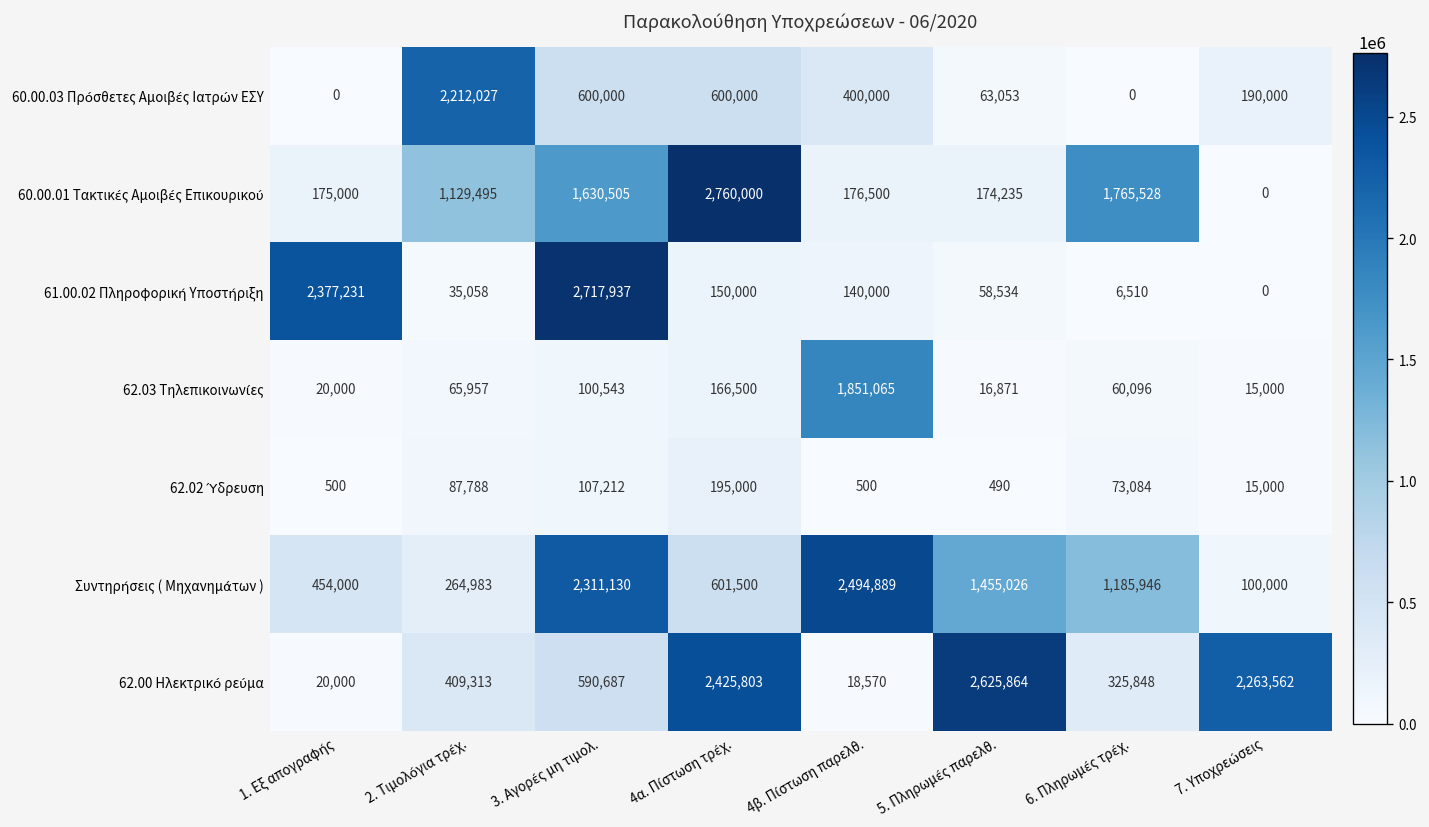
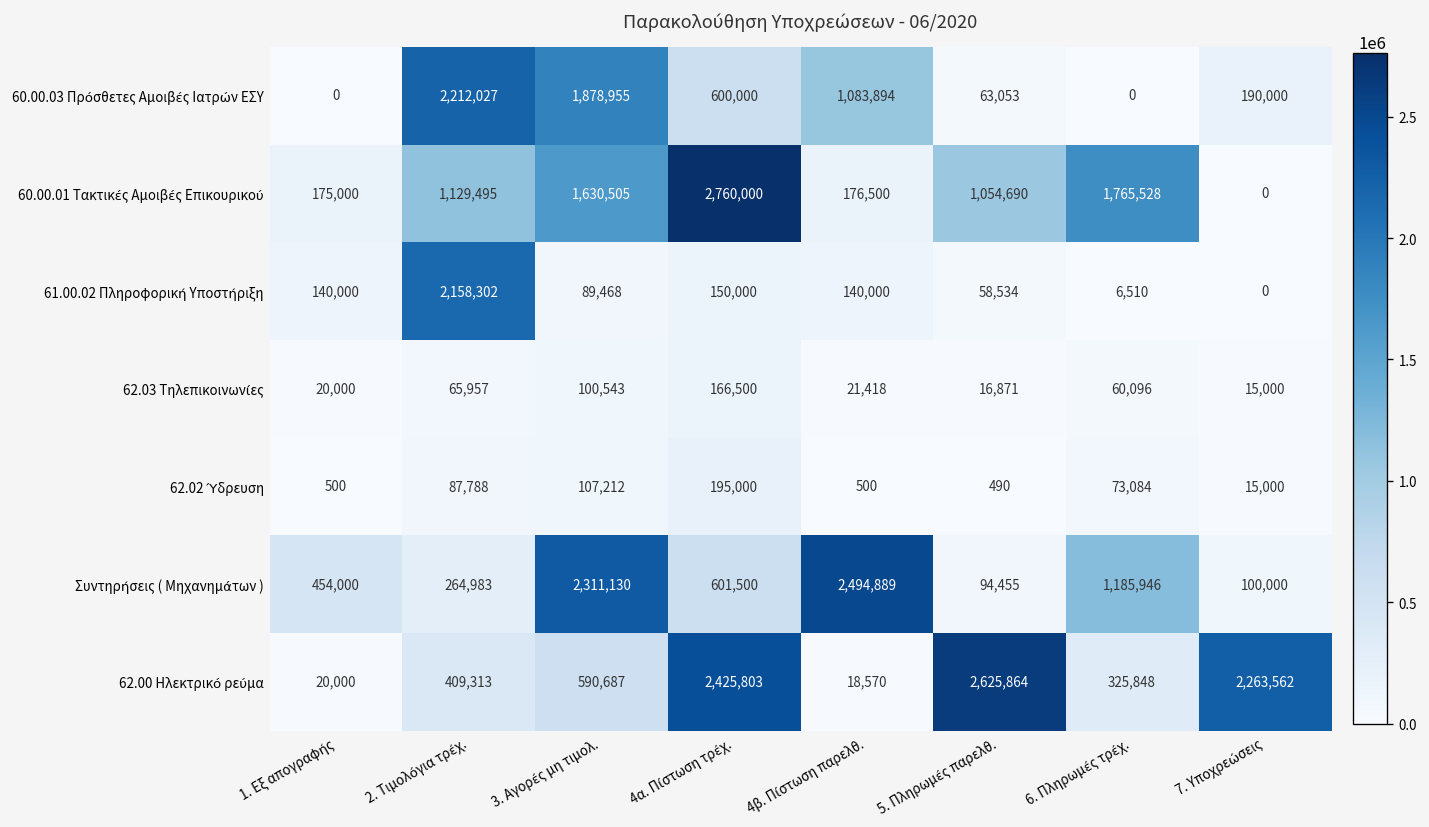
  {
    "60.00.03 Πρόσθετες Αμοιβές Ιατρών ΕΣΥ": {
      "1. Εξ απογραφής": "0",
      "2. Τιμολόγια τρέχ.": "2,212,027",
-     "3. Αγορές μη τιμολ.": "600,000",
+     "3. Αγορές μη τιμολ.": "1,878,955",
      "4α. Πίστωση τρέχ.": "600,000",
-     "4β. Πίστωση παρελθ.": "400,000",
+     "4β. Πίστωση παρελθ.": "1,083,894",
      "5. Πληρωμές παρελθ.": "63,053",
      "6. Πληρωμές τρέχ.": "0",
      "7. Υποχρεώσεις": "190,000"
    },
    "60.00.01 Τακτικές Αμοιβές Επικουρικού": {
      "1. Εξ απογραφής": "175,000",
      "2. Τιμολόγια τρέχ.": "1,129,495",
      "3. Αγορές μη τιμολ.": "1,630,505",
      "4α. Πίστωση τρέχ.": "2,760,000",
      "4β. Πίστωση παρελθ.": "176,500",
-     "5. Πληρωμές παρελθ.": "174,235",
+     "5. Πληρωμές παρελθ.": "1,054,690",
      "6. Πληρωμές τρέχ.": "1,765,528",
      "7. Υποχρεώσεις": "0"
    },
    "61.00.02 Πληροφορική Υποστήριξη": {
-     "1. Εξ απογραφής": "2,377,231",
-     "2. Τιμολόγια τρέχ.": "35,058",
-     "3. Αγορές μη τιμολ.": "2,717,937",
+     "1. Εξ απογραφής": "140,000",
+     "2. Τιμολόγια τρέχ.": "2,158,302",
+     "3. Αγορές μη τιμολ.": "89,468",
      "4α. Πίστωση τρέχ.": "150,000",
      "4β. Πίστωση παρελθ.": "140,000",
      "5. Πληρωμές παρελθ.": "58,534",
      "6. Πληρωμές τρέχ.": "6,510",
      "7. Υποχρεώσεις": "0"
    },
    "62.03 Τηλεπικοινωνίες": {
      "1. Εξ απογραφής": "20,000",
      "2. Τιμολόγια τρέχ.": "65,957",
      "3. Αγορές μη τιμολ.": "100,543",
      "4α. Πίστωση τρέχ.": "166,500",
-     "4β. Πίστωση παρελθ.": "1,851,065",
+     "4β. Πίστωση παρελθ.": "21,418",
      "5. Πληρωμές παρελθ.": "16,871",
      "6. Πληρωμές τρέχ.": "60,096",
      "7. Υποχρεώσεις": "15,000"
    },
    "62.02 Ύδρευση": {
      "1. Εξ απογραφής": "500",
      "2. Τιμολόγια τρέχ.": "87,788",
      "3. Αγορές μη τιμολ.": "107,212",
      "4α. Πίστωση τρέχ.": "195,000",
      "4β. Πίστωση παρελθ.": "500",
      "5. Πληρωμές παρελθ.": "490",
      "6. Πληρωμές τρέχ.": "73,084",
      "7. Υποχρεώσεις": "15,000"
    },
    "Συντηρήσεις ( Μηχανημάτων )": {
      "1. Εξ απογραφής": "454,000",
      "2. Τιμολόγια τρέχ.": "264,983",
      "3. Αγορές μη τιμολ.": "2,311,130",
      "4α. Πίστωση τρέχ.": "601,500",
      "4β. Πίστωση παρελθ.": "2,494,889",
-     "5. Πληρωμές παρελθ.": "1,455,026",
+     "5. Πληρωμές παρελθ.": "94,455",
      "6. Πληρωμές τρέχ.": "1,185,946",
      "7. Υποχρεώσεις": "100,000"
    },
    "62.00 Ηλεκτρικό ρεύμα": {
      "1. Εξ απογραφής": "20,000",
      "2. Τιμολόγια τρέχ.": "409,313",
      "3. Αγορές μη τιμολ.": "590,687",
      "4α. Πίστωση τρέχ.": "2,425,803",
      "4β. Πίστωση παρελθ.": "18,570",
      "5. Πληρωμές παρελθ.": "2,625,864",
      "6. Πληρωμές τρέχ.": "325,848",
      "7. Υποχρεώσεις": "2,263,562"
    }
  }
